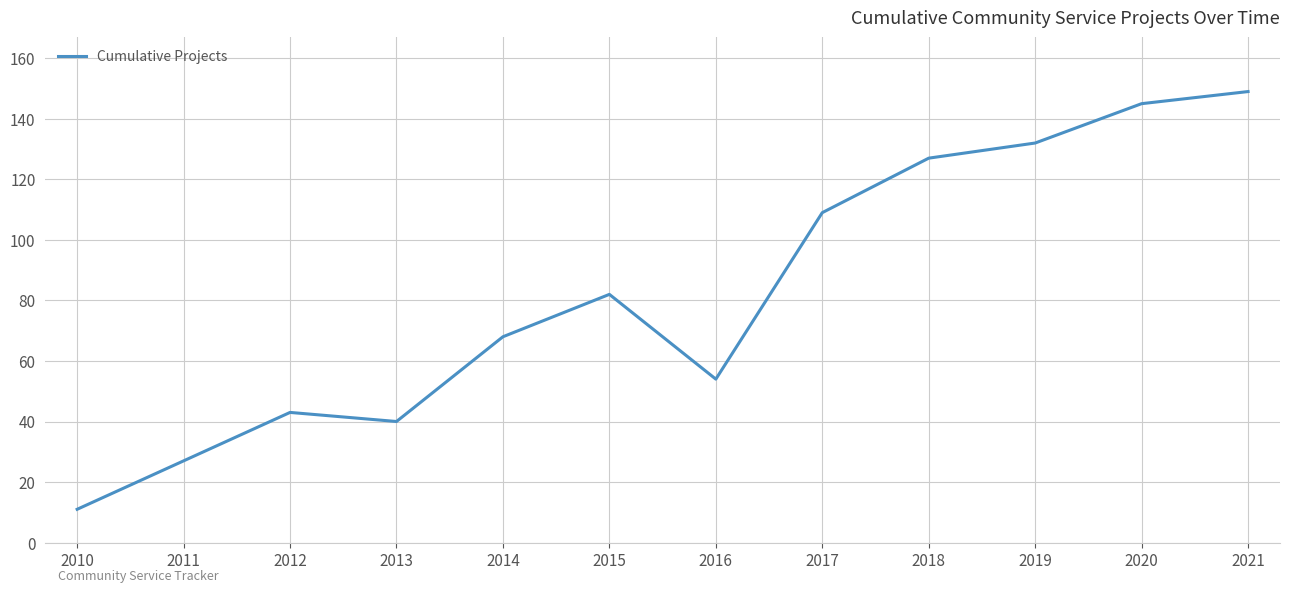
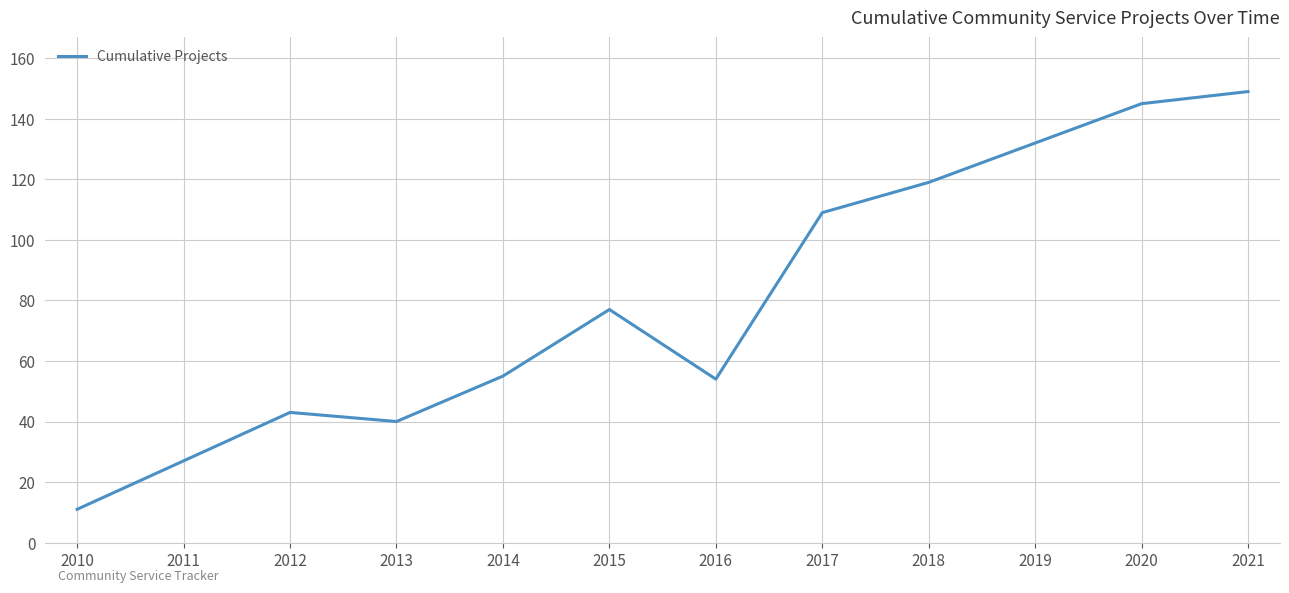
  {
    "2010": 11,
    "2011": 27,
    "2012": 43,
    "2013": 40,
-   "2014": 68,
-   "2015": 82,
+   "2014": 55,
+   "2015": 77,
    "2016": 54,
    "2017": 109,
-   "2018": 127,
+   "2018": 119,
    "2019": 132,
    "2020": 145,
    "2021": 149
  }
